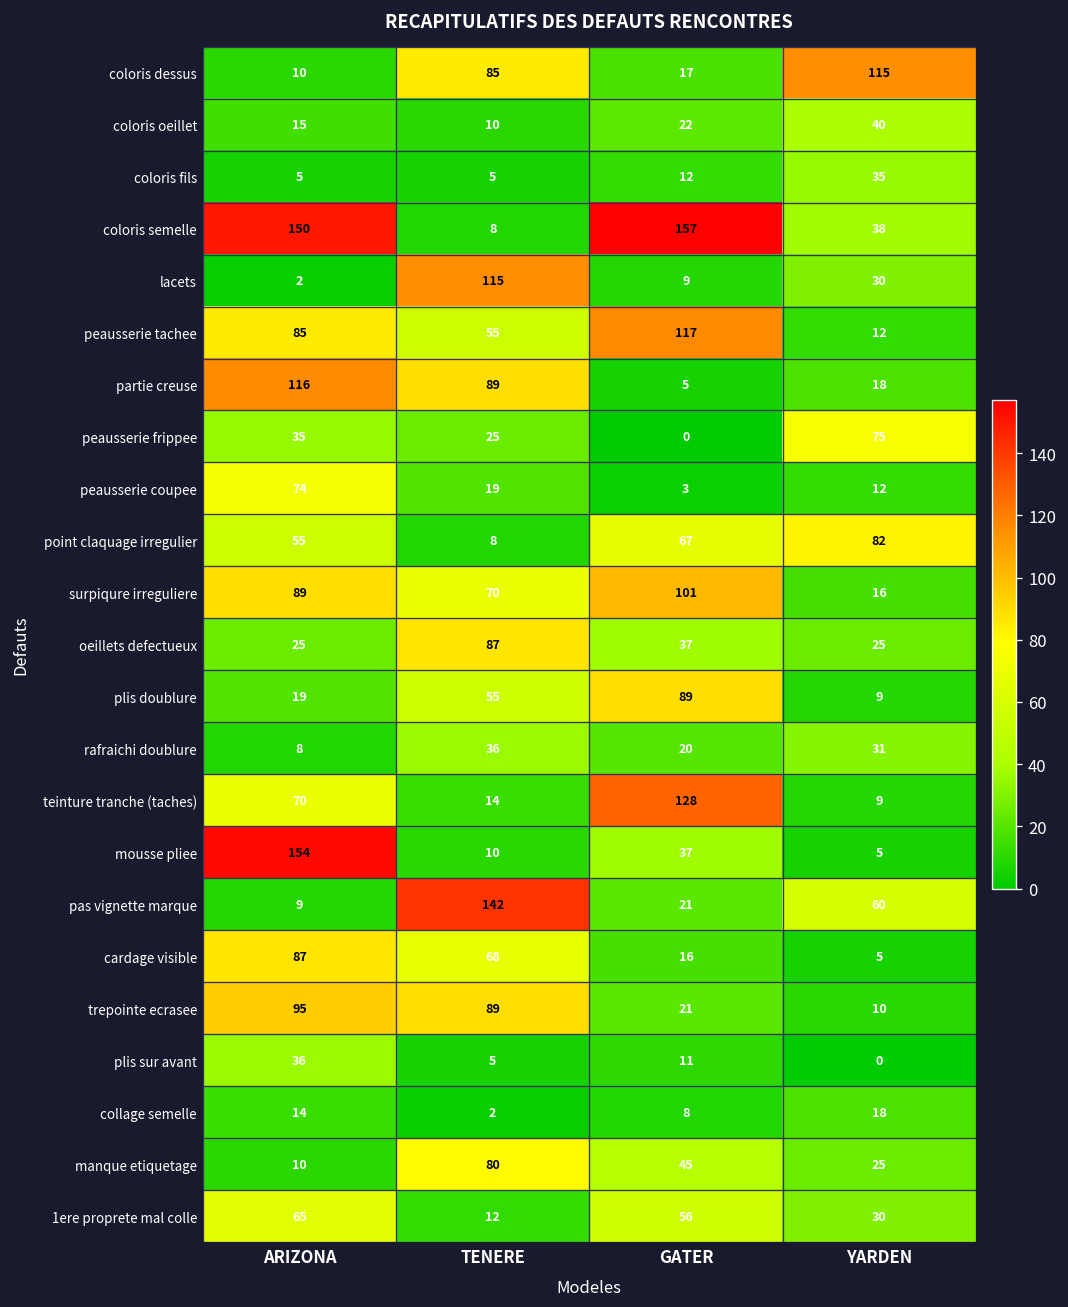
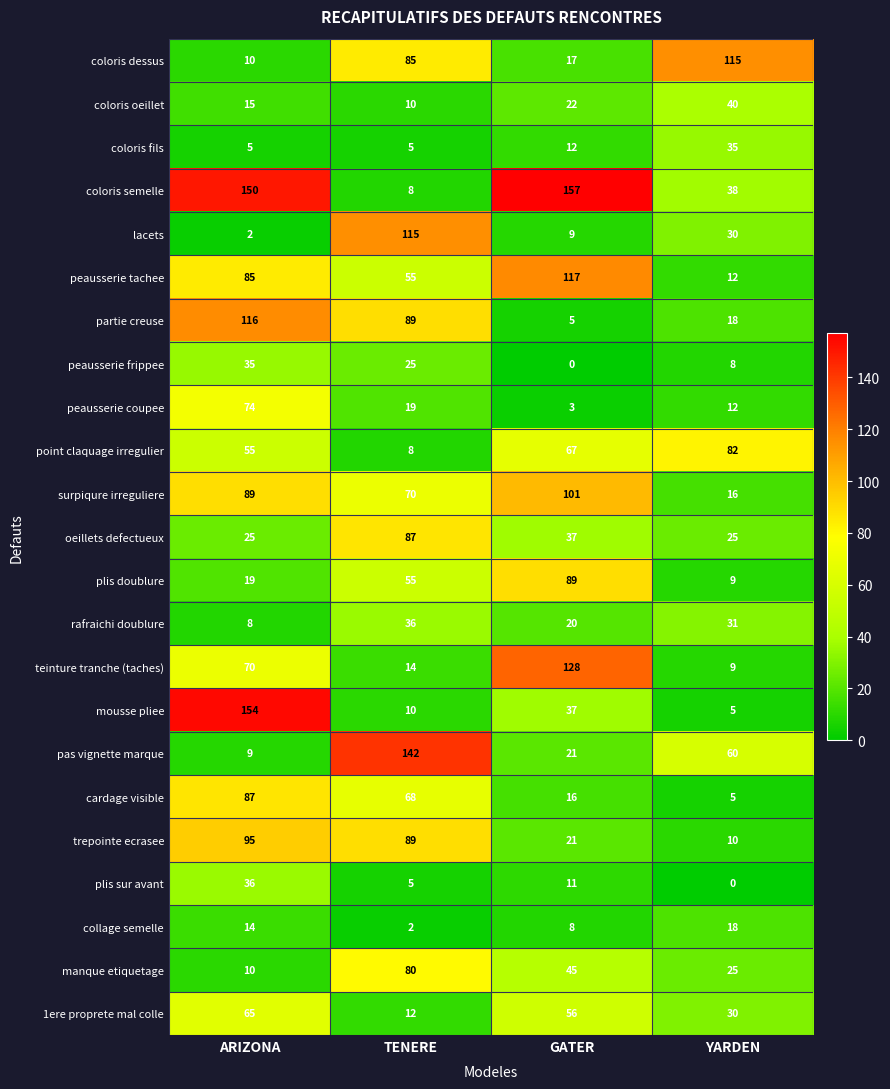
  {
    "coloris dessus": {
      "ARIZONA": 10,
      "TENERE": 85,
      "GATER": 17,
      "YARDEN": 115
    },
    "coloris oeillet": {
      "ARIZONA": 15,
      "TENERE": 10,
      "GATER": 22,
      "YARDEN": 40
    },
    "coloris fils": {
      "ARIZONA": 5,
      "TENERE": 5,
      "GATER": 12,
      "YARDEN": 35
    },
    "coloris semelle": {
      "ARIZONA": 150,
      "TENERE": 8,
      "GATER": 157,
      "YARDEN": 38
    },
    "lacets": {
      "ARIZONA": 2,
      "TENERE": 115,
      "GATER": 9,
      "YARDEN": 30
    },
    "peausserie tachee": {
      "ARIZONA": 85,
      "TENERE": 55,
      "GATER": 117,
      "YARDEN": 12
    },
    "partie creuse": {
      "ARIZONA": 116,
      "TENERE": 89,
      "GATER": 5,
      "YARDEN": 18
    },
    "peausserie frippee": {
      "ARIZONA": 35,
      "TENERE": 25,
      "GATER": 0,
-     "YARDEN": 75
+     "YARDEN": 8
    },
    "peausserie coupee": {
      "ARIZONA": 74,
      "TENERE": 19,
      "GATER": 3,
      "YARDEN": 12
    },
    "point claquage irregulier": {
      "ARIZONA": 55,
      "TENERE": 8,
      "GATER": 67,
      "YARDEN": 82
    },
    "surpiqure irreguliere": {
      "ARIZONA": 89,
      "TENERE": 70,
      "GATER": 101,
      "YARDEN": 16
    },
    "oeillets defectueux": {
      "ARIZONA": 25,
      "TENERE": 87,
      "GATER": 37,
      "YARDEN": 25
    },
    "plis doublure": {
      "ARIZONA": 19,
      "TENERE": 55,
      "GATER": 89,
      "YARDEN": 9
    },
    "rafraichi doublure": {
      "ARIZONA": 8,
      "TENERE": 36,
      "GATER": 20,
      "YARDEN": 31
    },
    "teinture tranche (taches)": {
      "ARIZONA": 70,
      "TENERE": 14,
      "GATER": 128,
      "YARDEN": 9
    },
    "mousse pliee": {
      "ARIZONA": 154,
      "TENERE": 10,
      "GATER": 37,
      "YARDEN": 5
    },
    "pas vignette marque": {
      "ARIZONA": 9,
      "TENERE": 142,
      "GATER": 21,
      "YARDEN": 60
    },
    "cardage visible": {
      "ARIZONA": 87,
      "TENERE": 68,
      "GATER": 16,
      "YARDEN": 5
    },
    "trepointe ecrasee": {
      "ARIZONA": 95,
      "TENERE": 89,
      "GATER": 21,
      "YARDEN": 10
    },
    "plis sur avant": {
      "ARIZONA": 36,
      "TENERE": 5,
      "GATER": 11,
      "YARDEN": 0
    },
    "collage semelle": {
      "ARIZONA": 14,
      "TENERE": 2,
      "GATER": 8,
      "YARDEN": 18
    },
    "manque etiquetage": {
      "ARIZONA": 10,
      "TENERE": 80,
      "GATER": 45,
      "YARDEN": 25
    },
    "1ere proprete mal colle": {
      "ARIZONA": 65,
      "TENERE": 12,
      "GATER": 56,
      "YARDEN": 30
    }
  }
